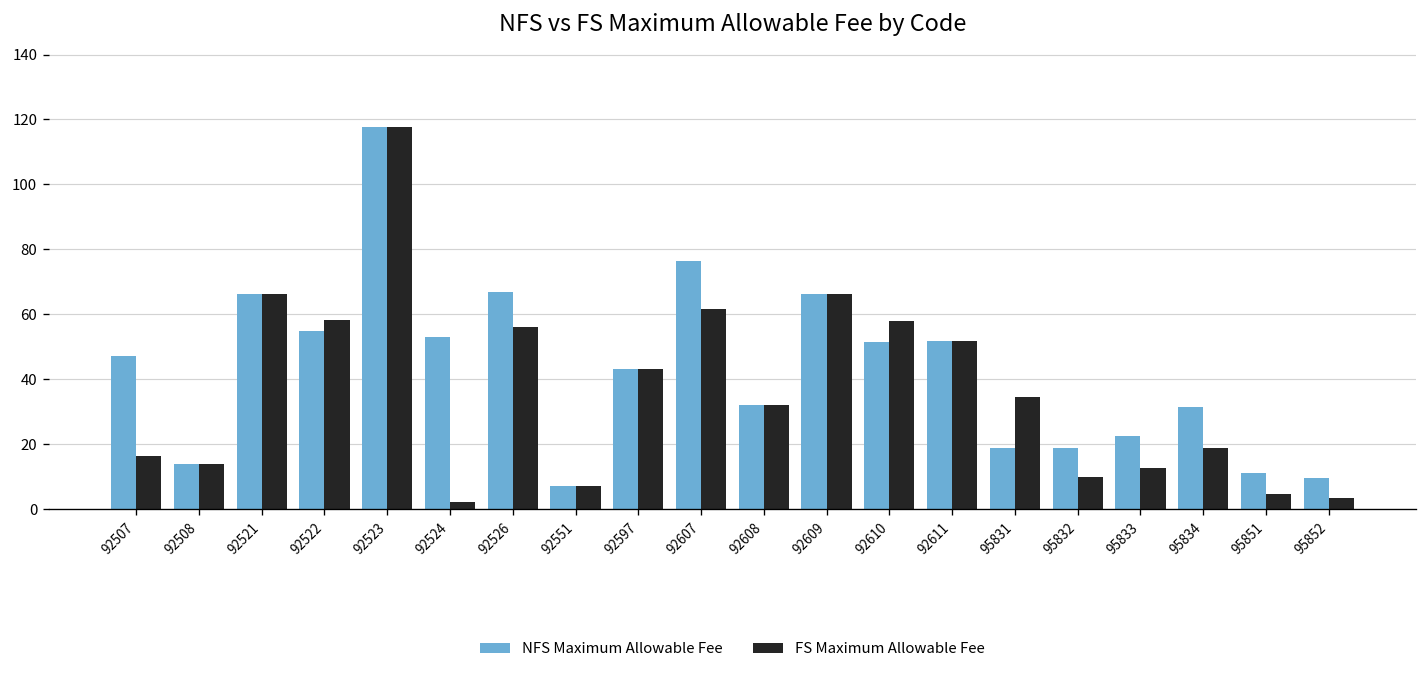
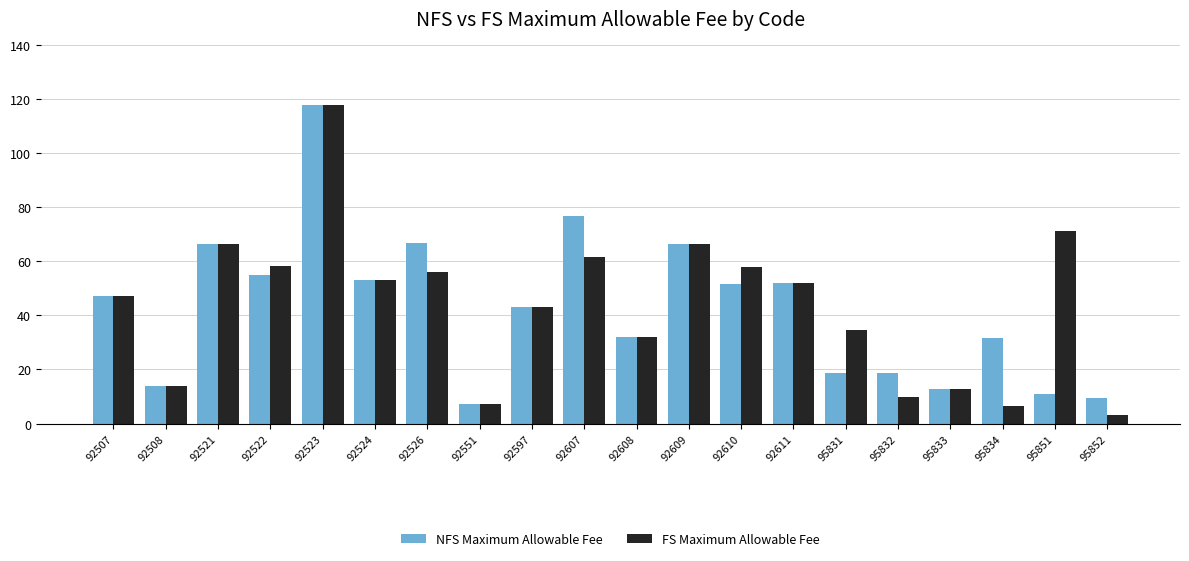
  {
    "NFS Maximum Allowable Fee": {
      "92507": 47,
      "92508": 14,
      "92521": 66,
      "92522": 55,
      "92523": 118,
      "92524": 53,
      "92526": 67,
      "92551": 7,
      "92597": 43,
      "92607": 77,
      "92608": 32,
      "92609": 66,
      "92610": 51,
      "92611": 52,
      "95831": 19,
      "95832": 19,
-     "95833": 22,
+     "95833": 13,
      "95834": 32,
      "95851": 11,
      "95852": 10
    },
    "FS Maximum Allowable Fee": {
-     "92507": 16,
+     "92507": 47,
      "92508": 14,
      "92521": 66,
      "92522": 58,
      "92523": 118,
-     "92524": 2,
+     "92524": 53,
      "92526": 56,
      "92551": 7,
      "92597": 43,
      "92607": 62,
      "92608": 32,
      "92609": 66,
      "92610": 58,
      "92611": 52,
      "95831": 34,
      "95832": 10,
      "95833": 13,
-     "95834": 19,
-     "95851": 5,
+     "95834": 7,
+     "95851": 71,
      "95852": 3
    }
  }
